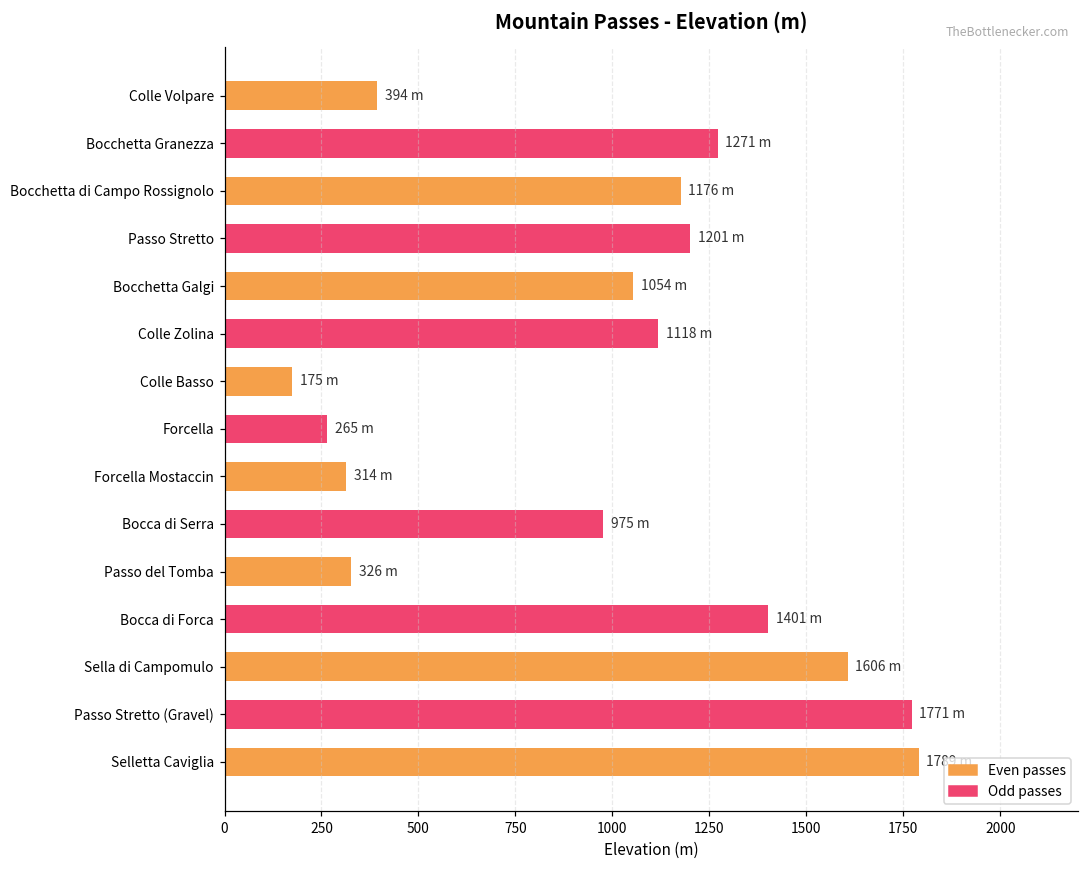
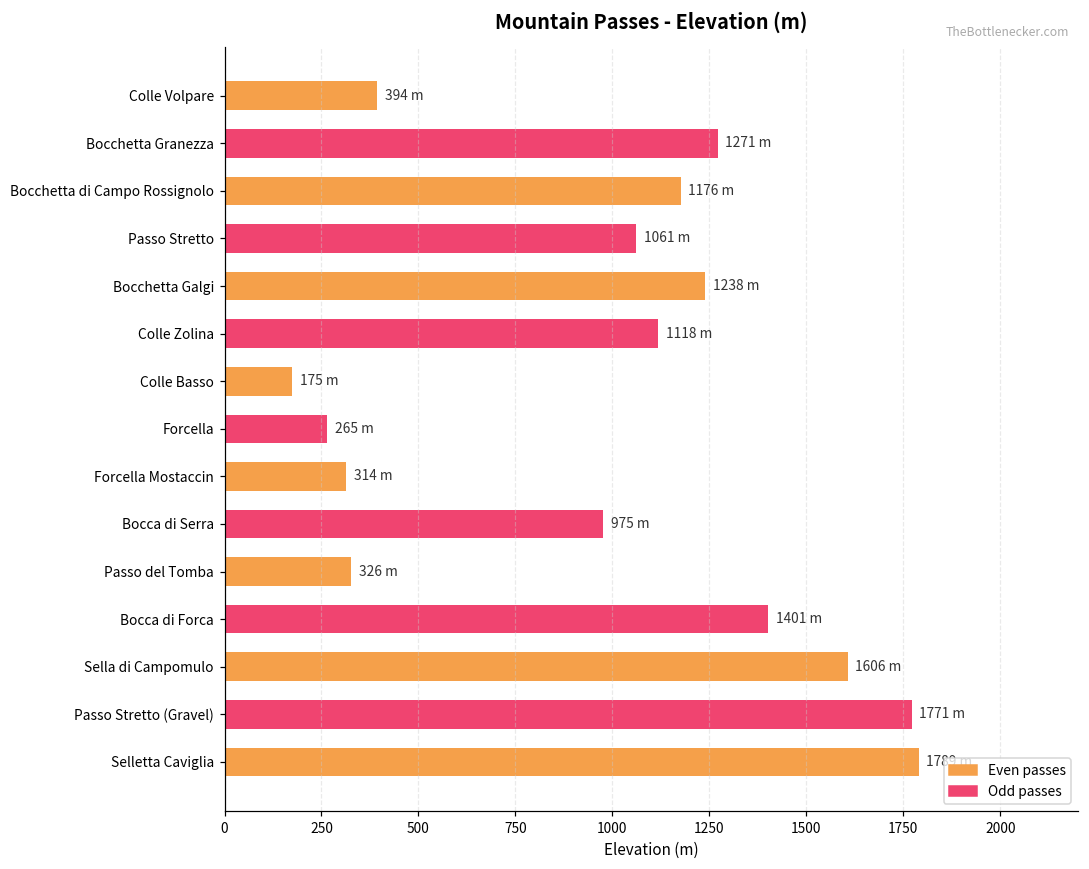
  {
    "Colle Volpare": 394,
    "Bocchetta Granezza": 1271,
    "Bocchetta di Campo Rossignolo": 1176,
-   "Passo Stretto": 1201,
-   "Bocchetta Galgi": 1054,
+   "Passo Stretto": 1061,
+   "Bocchetta Galgi": 1238,
    "Colle Zolina": 1118,
    "Colle Basso": 175,
    "Forcella": 265,
    "Forcella Mostaccin": 314,
    "Bocca di Serra": 975,
    "Passo del Tomba": 326,
    "Bocca di Forca": 1401,
    "Sella di Campomulo": 1606,
    "Passo Stretto (Gravel)": 1771
  }
